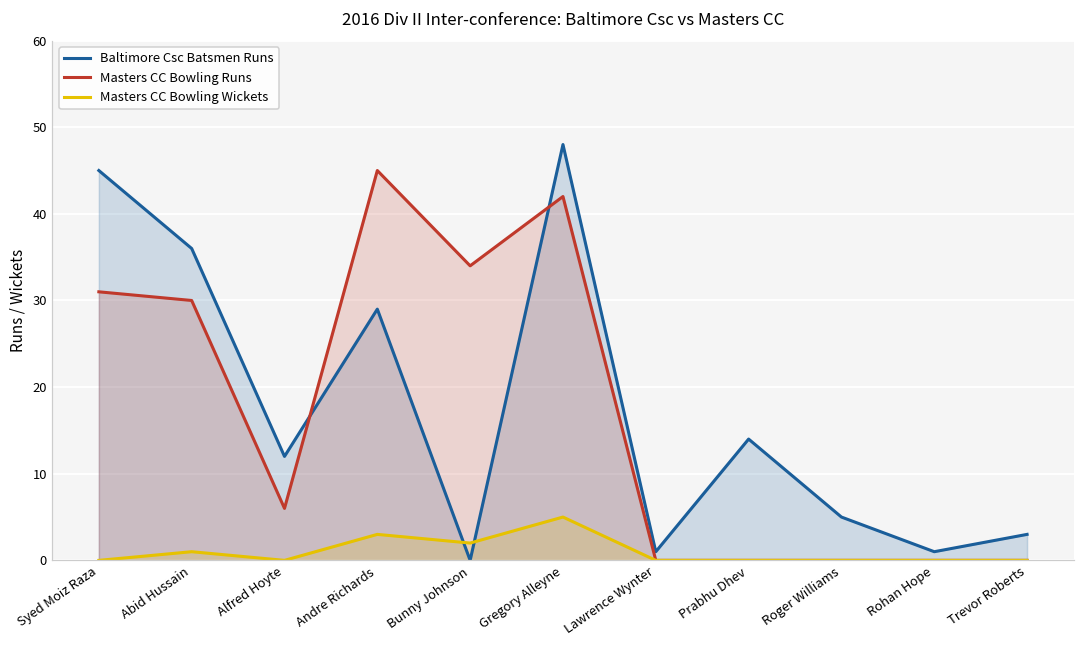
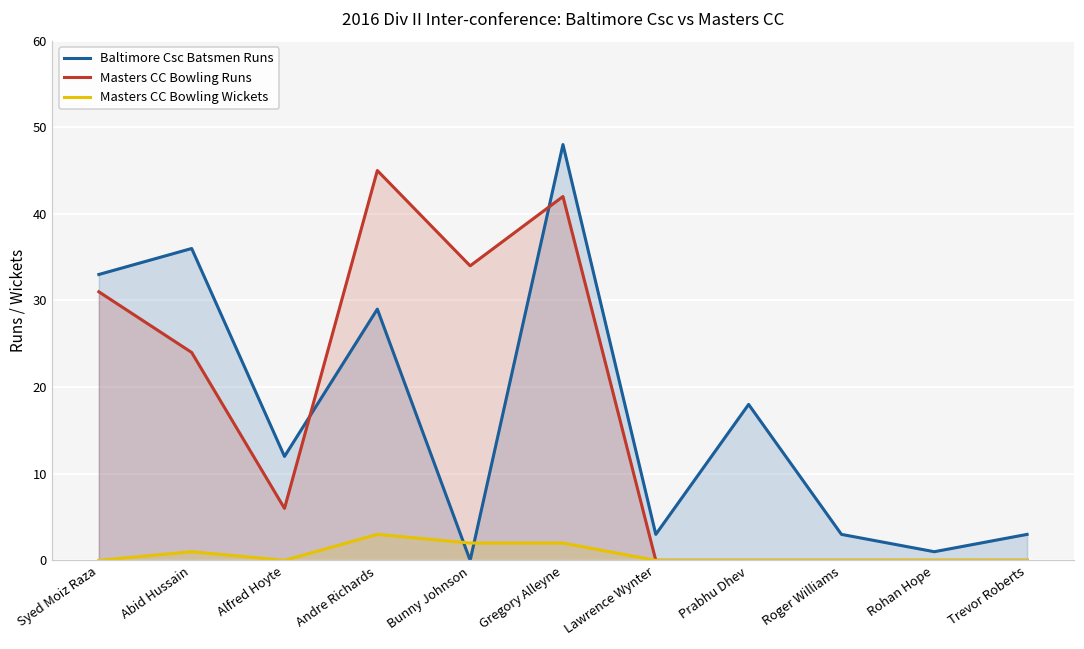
  {
    "Baltimore Csc Batsmen Runs": {
-     "Syed Moiz Raza": 45,
+     "Syed Moiz Raza": 33,
      "Abid Hussain": 36,
      "Alfred Hoyte": 12,
      "Andre Richards": 29,
      "Bunny Johnson": 0,
      "Gregory Alleyne": 48,
-     "Lawrence Wynter": 1,
-     "Prabhu Dhev": 14,
-     "Roger Williams": 5,
+     "Lawrence Wynter": 3,
+     "Prabhu Dhev": 18,
+     "Roger Williams": 3,
      "Rohan Hope": 1,
      "Trevor Roberts": 3
    },
    "Masters CC Bowling Runs": {
      "Syed Moiz Raza": 31,
-     "Abid Hussain": 30,
+     "Abid Hussain": 24,
      "Alfred Hoyte": 6,
      "Andre Richards": 45,
      "Bunny Johnson": 34,
      "Gregory Alleyne": 42
    },
    "Masters CC Bowling Wickets": {
      "Syed Moiz Raza": 0,
      "Abid Hussain": 1,
      "Alfred Hoyte": 0,
      "Andre Richards": 3,
      "Bunny Johnson": 2,
-     "Gregory Alleyne": 5
+     "Gregory Alleyne": 2
    }
  }
